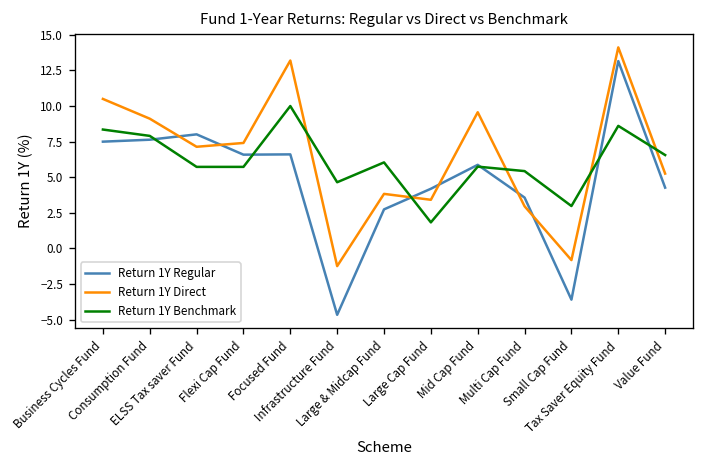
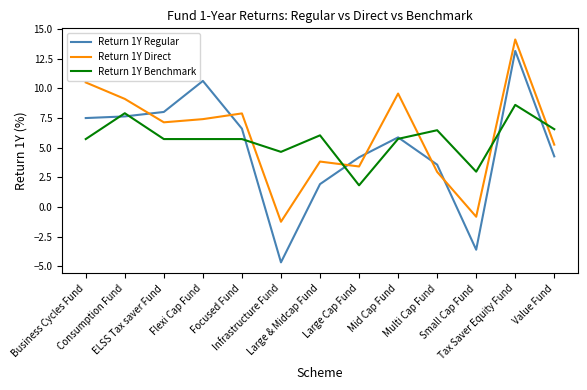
  {
    "Return 1Y Regular": {
      "Business Cycles Fund": 7.5,
      "Consumption Fund": 7.6,
      "ELSS Tax saver Fund": 8.0,
-     "Flexi Cap Fund": 6.6,
+     "Flexi Cap Fund": 10.6,
      "Focused Fund": 6.6,
      "Infrastructure Fund": -4.7,
-     "Large & Midcap Fund": 2.7,
+     "Large & Midcap Fund": 1.9,
      "Large Cap Fund": 4.2,
      "Multi Cap Fund": 3.6,
      "Small Cap Fund": -3.6,
      "Tax Saver Equity Fund": 13.1,
      "Value Fund": 4.3
    },
    "Return 1Y Direct": {
      "Business Cycles Fund": 10.5,
      "Consumption Fund": 9.1,
      "ELSS Tax saver Fund": 7.1,
      "Flexi Cap Fund": 7.4,
-     "Focused Fund": 13.2,
+     "Focused Fund": 7.9,
      "Infrastructure Fund": -1.2,
      "Large & Midcap Fund": 3.8,
      "Large Cap Fund": 3.4,
      "Mid Cap Fund": 9.6,
      "Multi Cap Fund": 3.0,
      "Small Cap Fund": -0.8,
      "Tax Saver Equity Fund": 14.1,
      "Value Fund": 5.3
    },
    "Return 1Y Benchmark": {
-     "Business Cycles Fund": 8.3,
+     "Business Cycles Fund": 5.7,
      "Consumption Fund": 7.9,
      "ELSS Tax saver Fund": 5.7,
      "Flexi Cap Fund": 5.7,
-     "Focused Fund": 10.0,
+     "Focused Fund": 5.7,
      "Infrastructure Fund": 4.6,
      "Large & Midcap Fund": 6.0,
      "Large Cap Fund": 1.8,
-     "Multi Cap Fund": 5.4,
+     "Multi Cap Fund": 6.5,
      "Small Cap Fund": 3.0,
      "Tax Saver Equity Fund": 8.6,
      "Value Fund": 6.6
    }
  }
